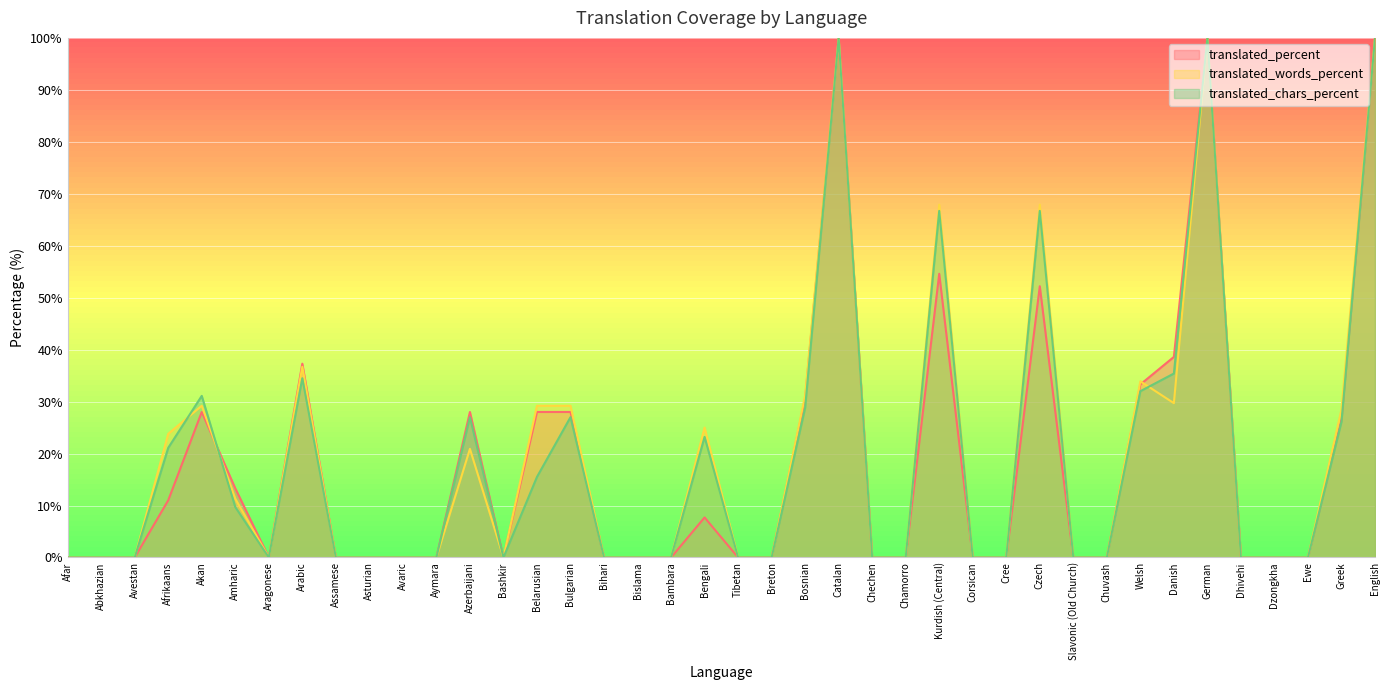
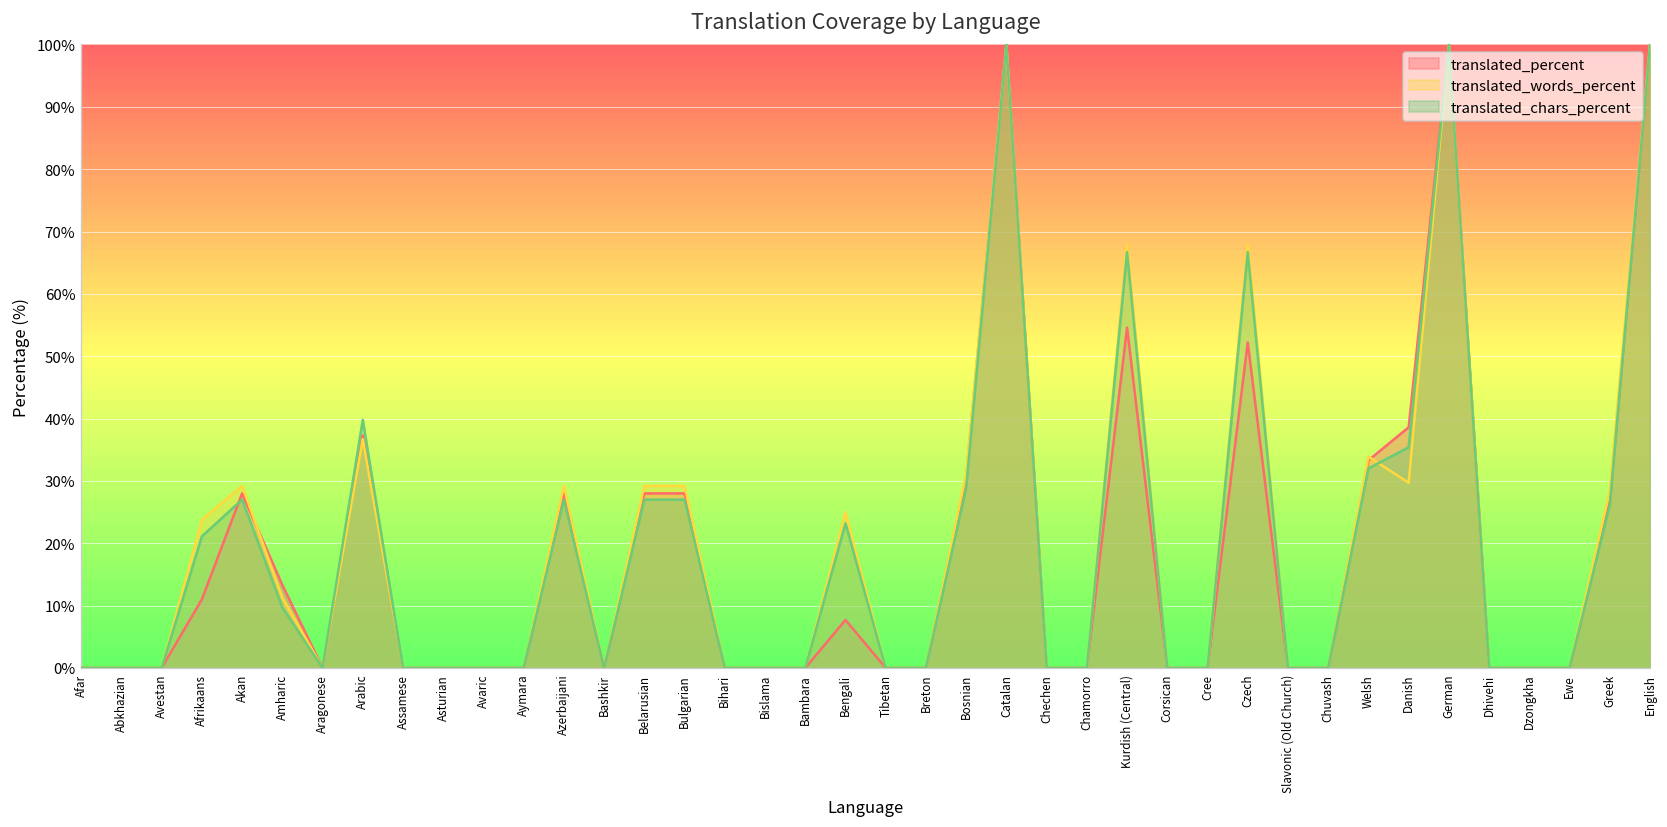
  {
    "translated_percent": {
      "Afrikaans": "11%",
      "Akan": "28%",
      "Amharic": "13%",
      "Arabic": "37%",
      "Azerbaijani": "28%",
      "Belarusian": "28%",
      "Bulgarian": "28%",
      "Bengali": "8%",
      "Bosnian": "31%",
      "Kurdish (Central)": "55%",
      "Czech": "52%",
      "Welsh": "33%",
      "Danish": "39%",
      "Greek": "27%"
    },
    "translated_words_percent": {
      "Afrikaans": "24%",
      "Akan": "29%",
      "Amharic": "11%",
      "Arabic": "37%",
-     "Azerbaijani": "21%",
+     "Azerbaijani": "29%",
      "Belarusian": "29%",
      "Bulgarian": "29%",
      "Bengali": "25%",
      "Bosnian": "31%",
      "Kurdish (Central)": "68%",
      "Czech": "68%",
      "Welsh": "34%",
      "Danish": "30%",
      "Greek": "29%"
    },
    "translated_chars_percent": {
      "Afrikaans": "21%",
-     "Akan": "31%",
+     "Akan": "27%",
      "Amharic": "10%",
-     "Arabic": "35%",
+     "Arabic": "40%",
      "Azerbaijani": "27%",
-     "Belarusian": "16%",
+     "Belarusian": "27%",
      "Bulgarian": "27%",
      "Bengali": "23%",
      "Bosnian": "29%",
      "Kurdish (Central)": "67%",
      "Czech": "67%",
      "Welsh": "32%",
      "Danish": "35%",
      "Greek": "26%"
    }
  }
